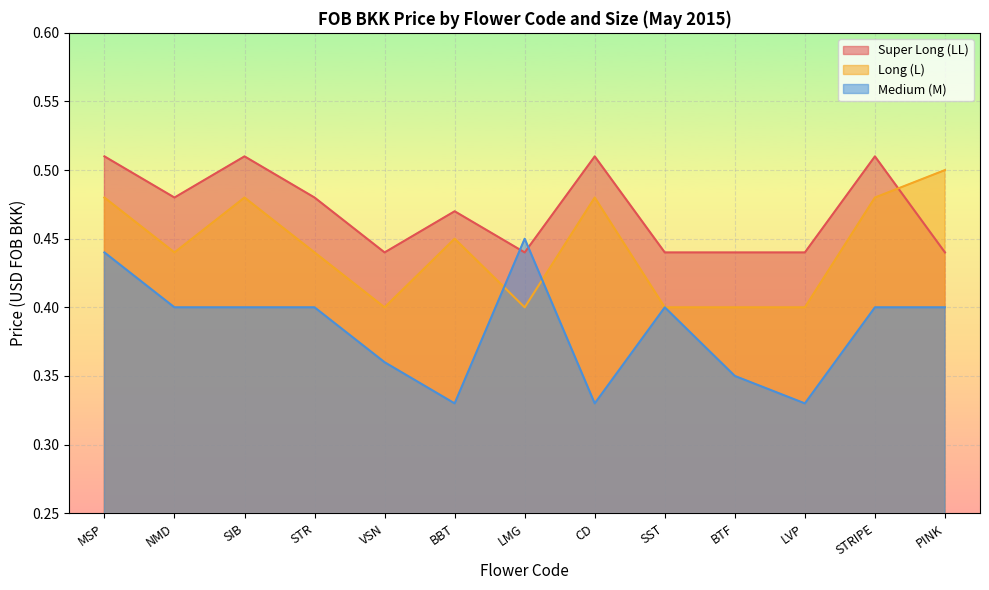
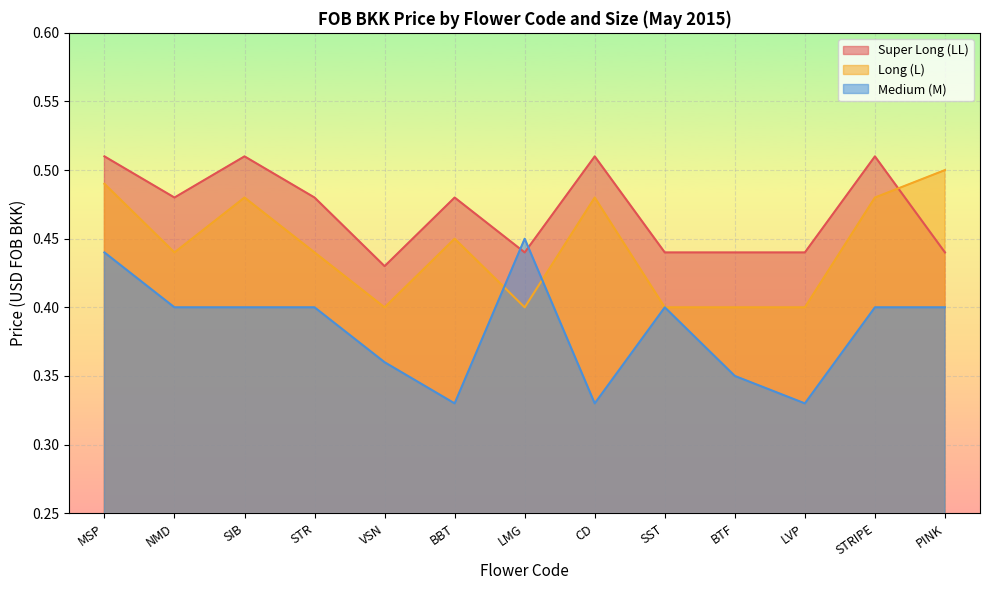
  {
    "Super Long (LL)": {
      "MSP": 0.51,
      "NMD": 0.48,
      "SIB": 0.51,
      "STR": 0.48,
-     "VSN": 0.44,
-     "BBT": 0.47,
+     "VSN": 0.43,
+     "BBT": 0.48,
      "LMG": 0.44,
      "CD": 0.51,
      "SST": 0.44,
      "BTF": 0.44,
      "LVP": 0.44,
      "STRIPE": 0.51,
      "PINK": 0.44
    },
    "Long (L)": {
-     "MSP": 0.48,
+     "MSP": 0.49,
      "NMD": 0.44,
      "SIB": 0.48,
      "STR": 0.44,
      "VSN": 0.40,
      "BBT": 0.45,
      "LMG": 0.40,
      "CD": 0.48,
      "BTF": 0.40,
      "LVP": 0.40,
      "STRIPE": 0.48,
      "PINK": 0.50
    },
    "Medium (M)": {
      "MSP": 0.44,
      "NMD": 0.40,
      "SIB": 0.40,
      "STR": 0.40,
      "VSN": 0.36,
      "BBT": 0.33,
      "LMG": 0.45,
      "CD": 0.33,
      "BTF": 0.35,
      "LVP": 0.33,
      "STRIPE": 0.40,
      "PINK": 0.40
    }
  }
